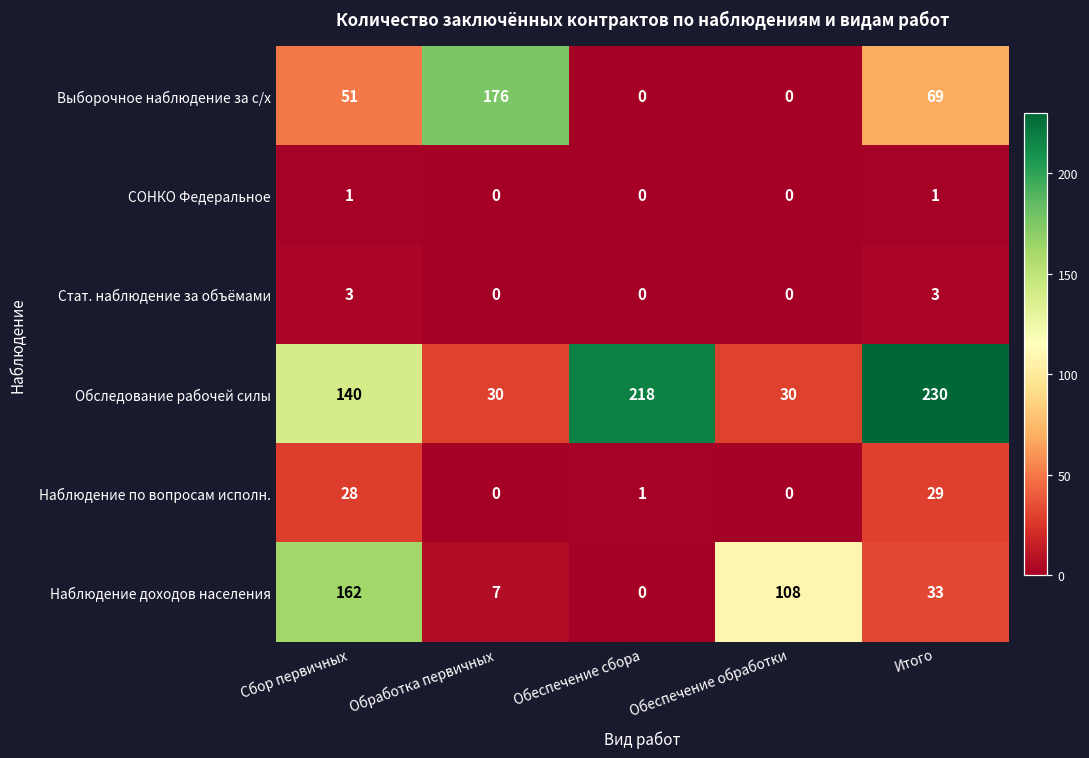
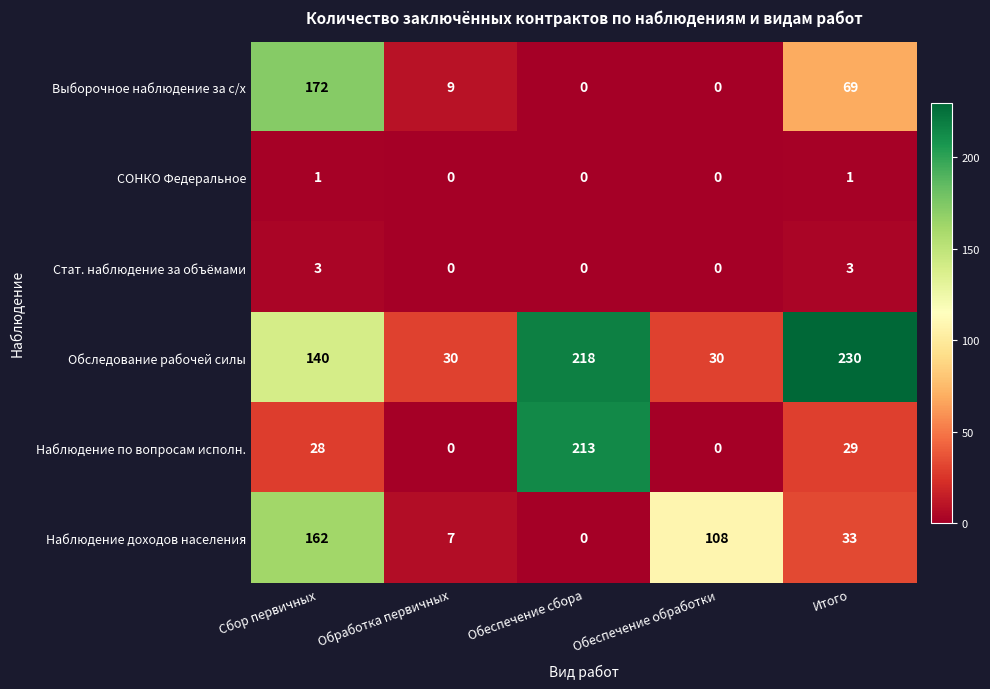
  {
    "Выборочное наблюдение за с/х": {
-     "Сбор первичных": 51,
-     "Обработка первичных": 176,
+     "Сбор первичных": 172,
+     "Обработка первичных": 9,
      "Обеспечение сбора": 0,
      "Обеспечение обработки": 0,
      "Итого": 69
    },
    "СОНКО Федеральное": {
      "Сбор первичных": 1,
      "Обработка первичных": 0,
      "Обеспечение сбора": 0,
      "Обеспечение обработки": 0,
      "Итого": 1
    },
    "Стат. наблюдение за объёмами": {
      "Сбор первичных": 3,
      "Обработка первичных": 0,
      "Обеспечение сбора": 0,
      "Обеспечение обработки": 0,
      "Итого": 3
    },
    "Обследование рабочей силы": {
      "Сбор первичных": 140,
      "Обработка первичных": 30,
      "Обеспечение сбора": 218,
      "Обеспечение обработки": 30,
      "Итого": 230
    },
    "Наблюдение по вопросам исполн.": {
      "Сбор первичных": 28,
      "Обработка первичных": 0,
-     "Обеспечение сбора": 1,
+     "Обеспечение сбора": 213,
      "Обеспечение обработки": 0,
      "Итого": 29
    },
    "Наблюдение доходов населения": {
      "Сбор первичных": 162,
      "Обработка первичных": 7,
      "Обеспечение сбора": 0,
      "Обеспечение обработки": 108,
      "Итого": 33
    }
  }
